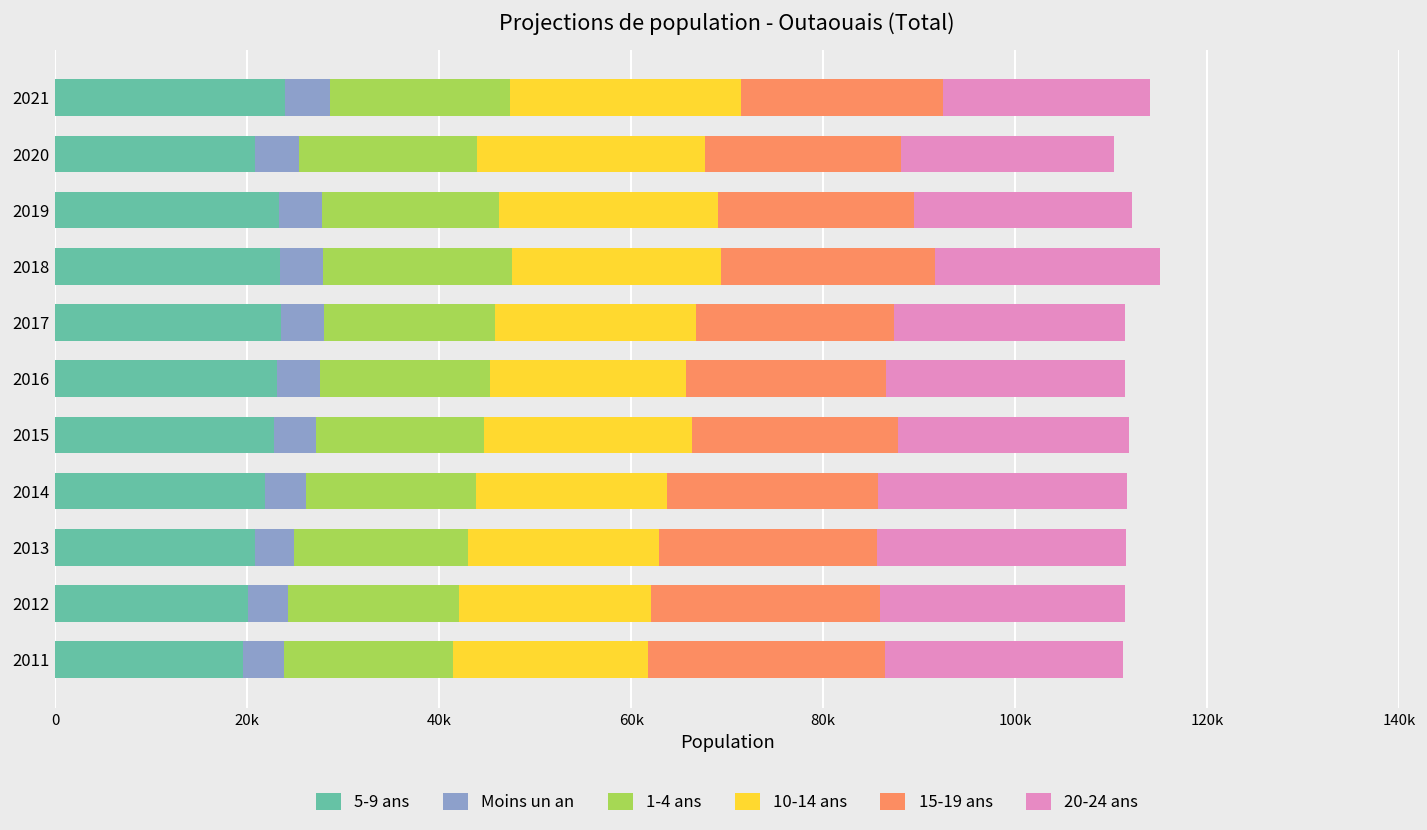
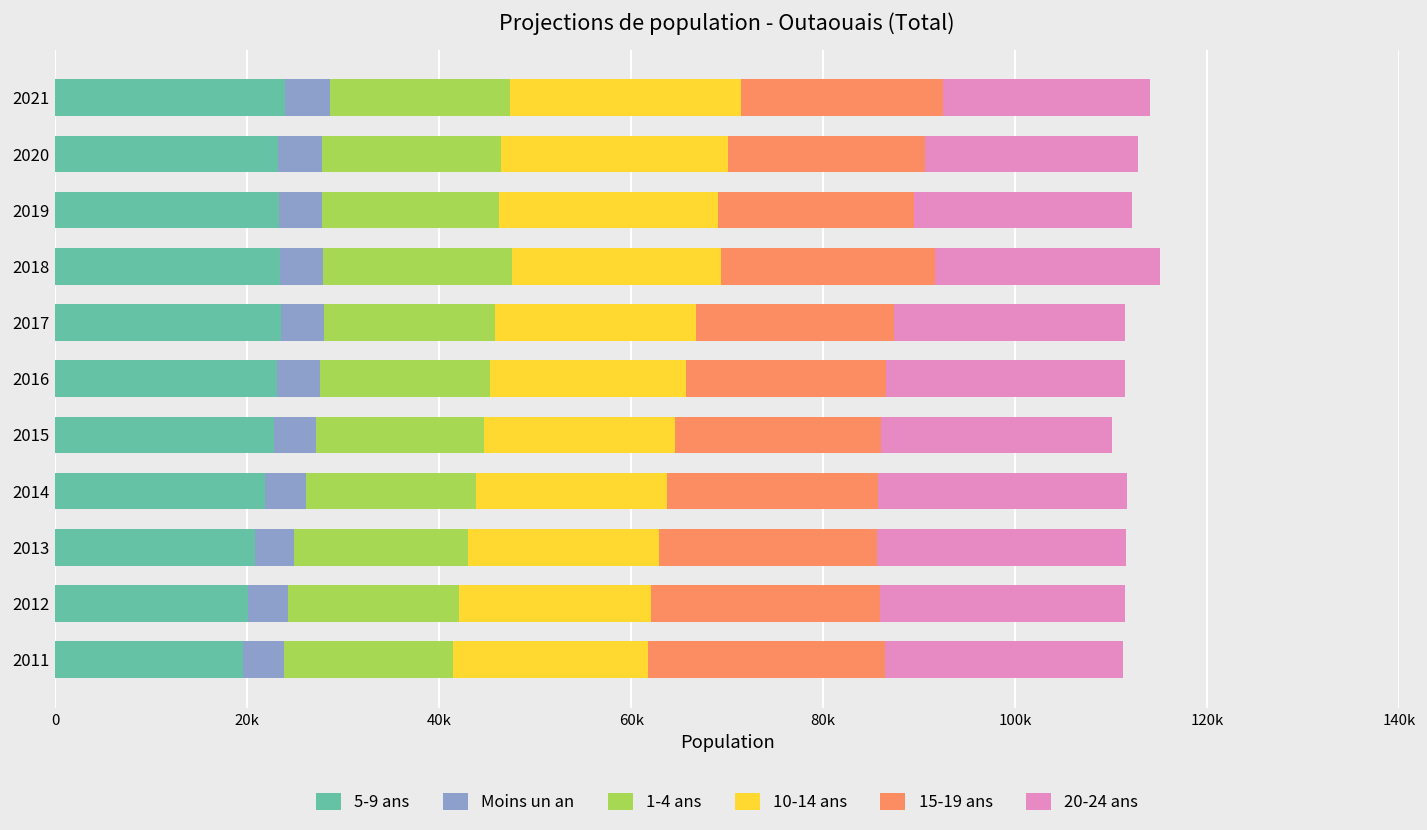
  {
    "5-9 ans": {
      "2021": 24000,
-     "2020": 21000,
+     "2020": 23000,
      "2019": 23000,
      "2018": 23000,
      "2017": 24000,
      "2016": 23000,
      "2015": 23000,
      "2014": 22000,
      "2013": 21000,
      "2012": 20000,
      "2011": 20000
    },
    "Moins un an": {
      "2021": 5000,
      "2020": 5000,
      "2019": 5000,
      "2018": 5000,
      "2017": 4000,
      "2016": 4000,
      "2015": 4000,
      "2014": 4000,
      "2013": 4000,
      "2012": 4000,
      "2011": 4000
    },
    "1-4 ans": {
      "2021": 19000,
      "2020": 19000,
      "2019": 18000,
      "2018": 20000,
      "2017": 18000,
      "2016": 18000,
      "2015": 18000,
      "2014": 18000,
      "2013": 18000,
      "2012": 18000,
      "2011": 18000
    },
    "10-14 ans": {
      "2021": 24000,
      "2020": 24000,
      "2019": 23000,
      "2018": 22000,
      "2017": 21000,
      "2016": 20000,
-     "2015": 22000,
+     "2015": 20000,
      "2014": 20000,
      "2013": 20000,
      "2012": 20000,
      "2011": 20000
    },
    "15-19 ans": {
      "2021": 21000,
      "2020": 20000,
      "2019": 20000,
      "2018": 22000,
      "2017": 21000,
      "2016": 21000,
      "2015": 21000,
      "2014": 22000,
      "2013": 23000,
      "2012": 24000,
      "2011": 25000
    },
    "20-24 ans": {
      "2021": 22000,
      "2020": 22000,
      "2019": 23000,
      "2018": 23000,
      "2017": 24000,
      "2016": 25000,
      "2015": 24000,
      "2014": 26000,
      "2013": 26000,
      "2012": 26000,
      "2011": 25000
    }
  }
